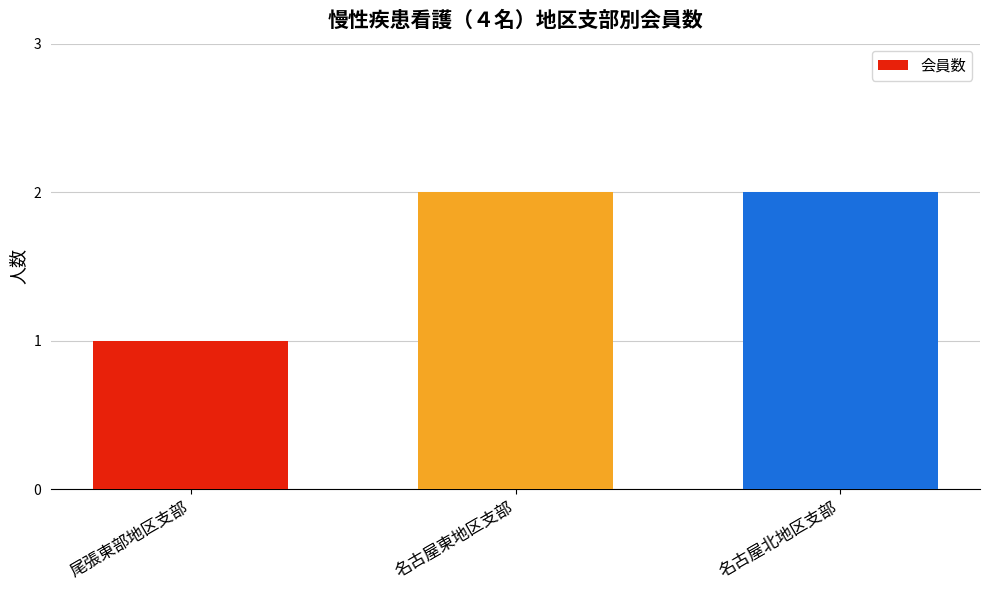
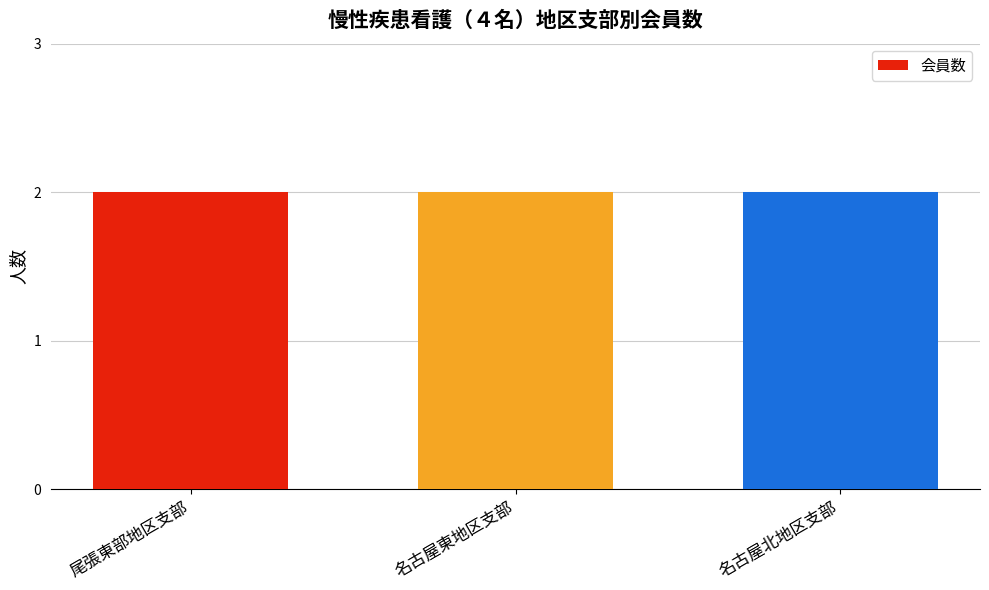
  {
-   "尾張東部地区支部": 1,
+   "尾張東部地区支部": 2,
    "名古屋東地区支部": 2,
    "名古屋北地区支部": 2
  }
